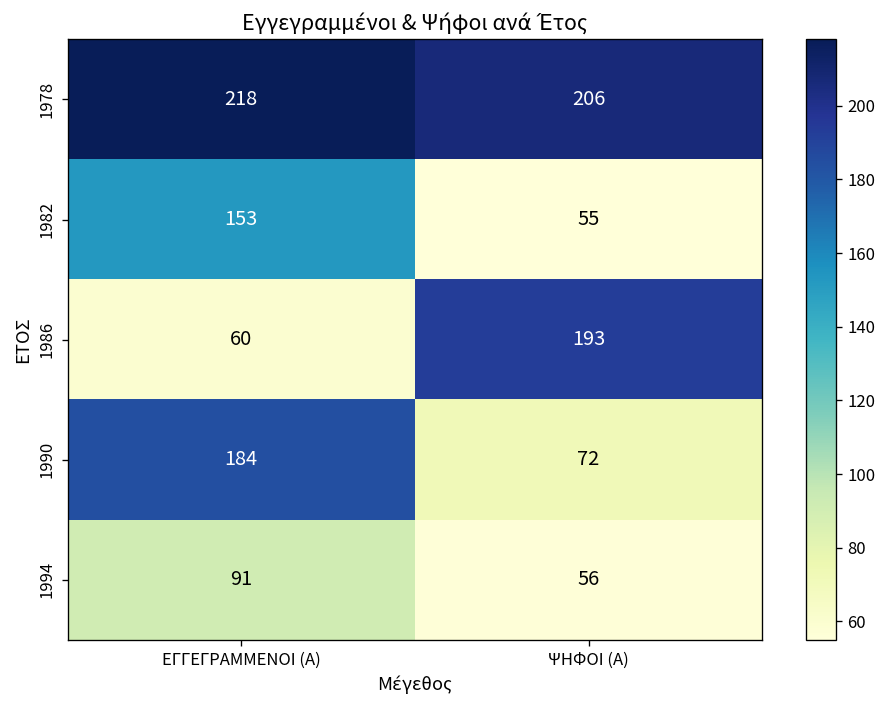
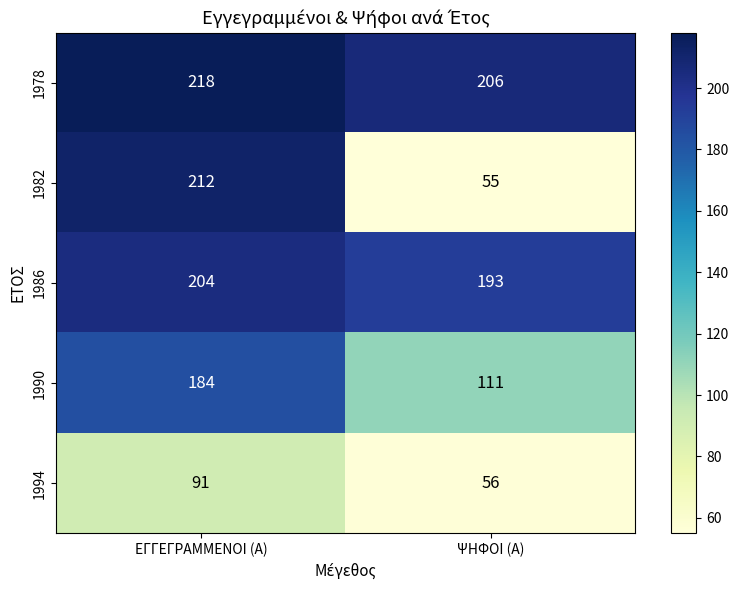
  {
    "1978": {
      "ΕΓΓΕΓΡΑΜΜΕΝΟΙ (Α)": 218,
      "ΨΗΦΟΙ (Α)": 206
    },
    "1982": {
-     "ΕΓΓΕΓΡΑΜΜΕΝΟΙ (Α)": 153,
+     "ΕΓΓΕΓΡΑΜΜΕΝΟΙ (Α)": 212,
      "ΨΗΦΟΙ (Α)": 55
    },
    "1986": {
-     "ΕΓΓΕΓΡΑΜΜΕΝΟΙ (Α)": 60,
+     "ΕΓΓΕΓΡΑΜΜΕΝΟΙ (Α)": 204,
      "ΨΗΦΟΙ (Α)": 193
    },
    "1990": {
      "ΕΓΓΕΓΡΑΜΜΕΝΟΙ (Α)": 184,
-     "ΨΗΦΟΙ (Α)": 72
+     "ΨΗΦΟΙ (Α)": 111
    },
    "1994": {
      "ΕΓΓΕΓΡΑΜΜΕΝΟΙ (Α)": 91,
      "ΨΗΦΟΙ (Α)": 56
    }
  }
